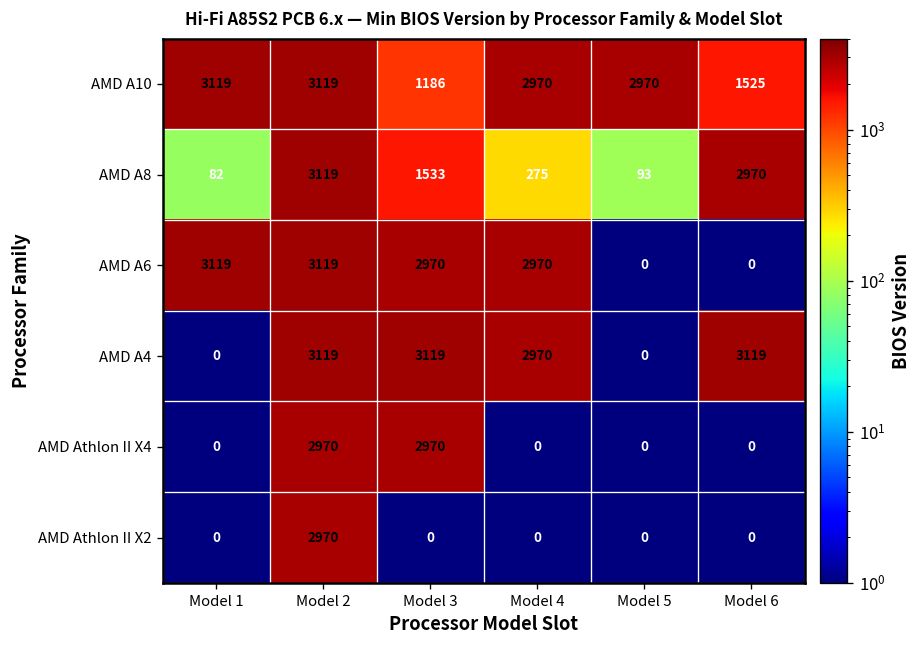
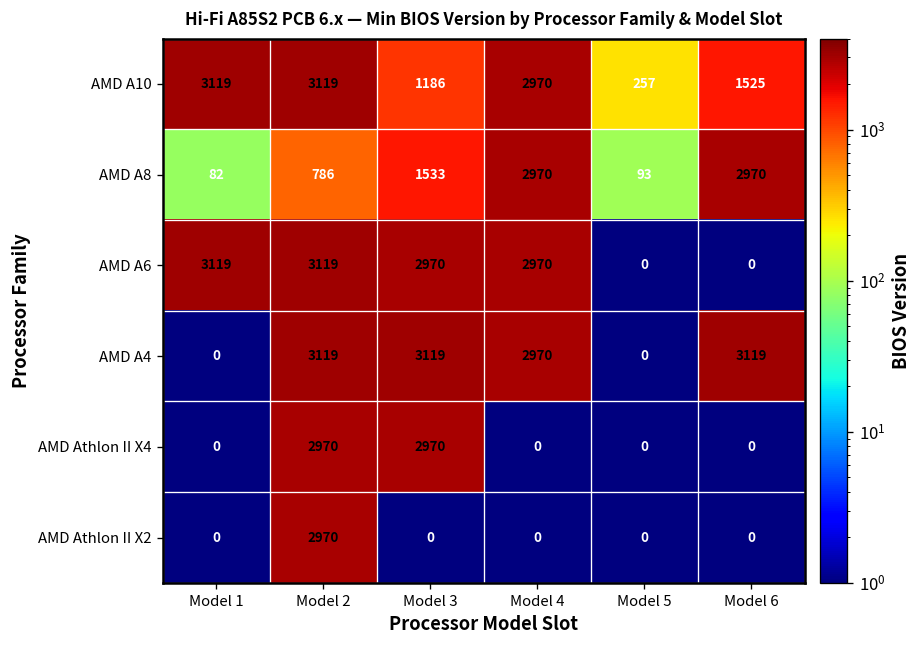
  {
    "AMD A10": {
      "Model 1": 3119,
      "Model 2": 3119,
      "Model 3": 1186,
      "Model 4": 2970,
-     "Model 5": 2970,
+     "Model 5": 257,
      "Model 6": 1525
    },
    "AMD A8": {
      "Model 1": 82,
-     "Model 2": 3119,
+     "Model 2": 786,
      "Model 3": 1533,
-     "Model 4": 275,
+     "Model 4": 2970,
      "Model 5": 93,
      "Model 6": 2970
    },
    "AMD A6": {
      "Model 1": 3119,
      "Model 2": 3119,
      "Model 3": 2970,
      "Model 4": 2970,
      "Model 5": 0,
      "Model 6": 0
    },
    "AMD A4": {
      "Model 1": 0,
      "Model 2": 3119,
      "Model 3": 3119,
      "Model 4": 2970,
      "Model 5": 0,
      "Model 6": 3119
    },
    "AMD Athlon II X4": {
      "Model 1": 0,
      "Model 2": 2970,
      "Model 3": 2970,
      "Model 4": 0,
      "Model 5": 0,
      "Model 6": 0
    },
    "AMD Athlon II X2": {
      "Model 1": 0,
      "Model 2": 2970,
      "Model 3": 0,
      "Model 4": 0,
      "Model 5": 0,
      "Model 6": 0
    }
  }
